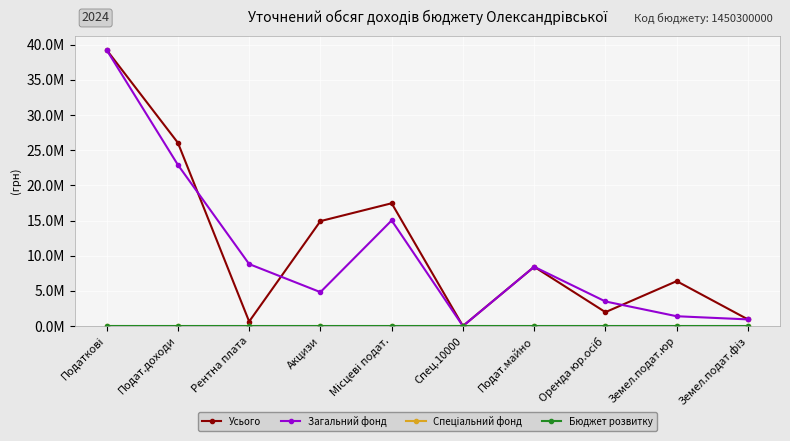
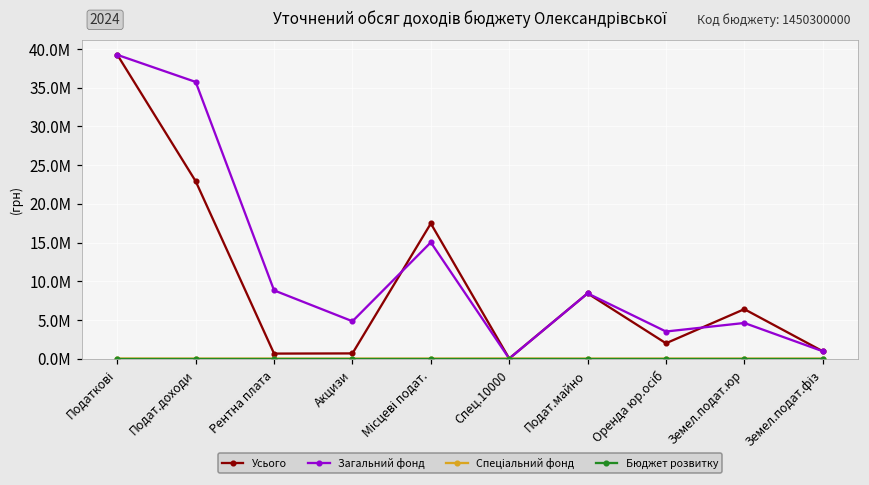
  {
    "Усього": {
-     "Подат.доходи": 26000000,
+     "Подат.доходи": 23000000,
      "Рентна плата": 1000000,
-     "Акцизи": 15000000,
+     "Акцизи": 1000000,
      "Місцеві подат.": 17000000,
      "Оренда юр.осіб": 2000000,
      "Земел.подат.юр": 6000000
    },
    "Загальний фонд": {
-     "Подат.доходи": 23000000,
+     "Подат.доходи": 36000000,
      "Рентна плата": 9000000,
      "Акцизи": 5000000,
      "Місцеві подат.": 15000000,
      "Оренда юр.осіб": 4000000,
-     "Земел.подат.юр": 1000000
+     "Земел.подат.юр": 5000000
    },
    "Бюджет розвитку": {
      "Податкові": 0,
      "Подат.доходи": 0,
      "Рентна плата": 0,
      "Акцизи": 0,
      "Місцеві подат.": 0,
      "Подат.майно": 0,
      "Оренда юр.осіб": 0,
      "Земел.подат.юр": 0,
      "Земел.подат.фіз": 0
    }
  }
